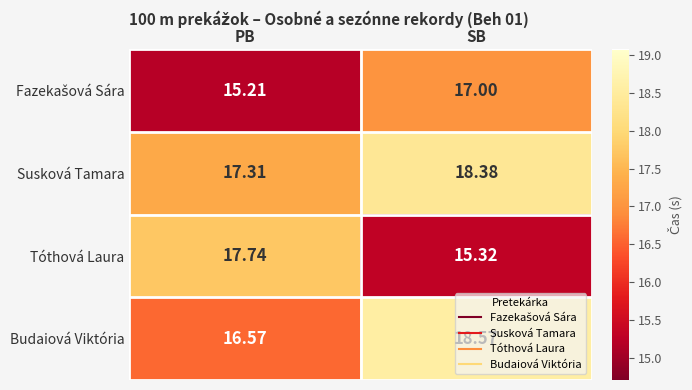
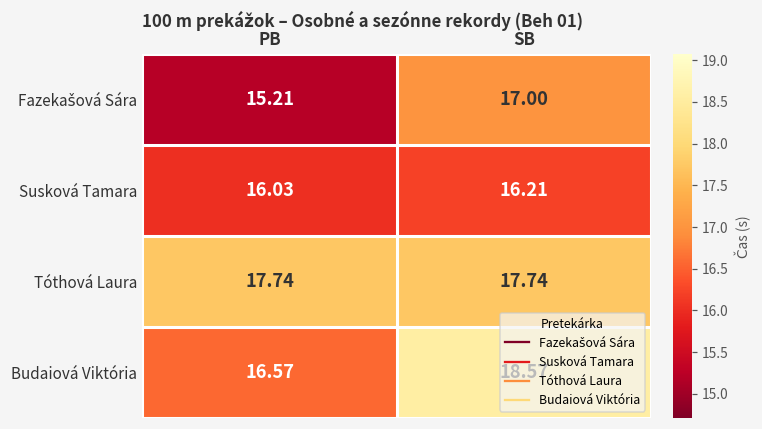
  {
    "Fazekašová Sára": {
      "PB": 15.21,
      "SB": 17.00
    },
    "Susková Tamara": {
-     "PB": 17.31,
-     "SB": 18.38
+     "PB": 16.03,
+     "SB": 16.21
    },
    "Tóthová Laura": {
      "PB": 17.74,
-     "SB": 15.32
+     "SB": 17.74
    },
    "Budaiová Viktória": {
      "PB": 16.57
    }
  }
